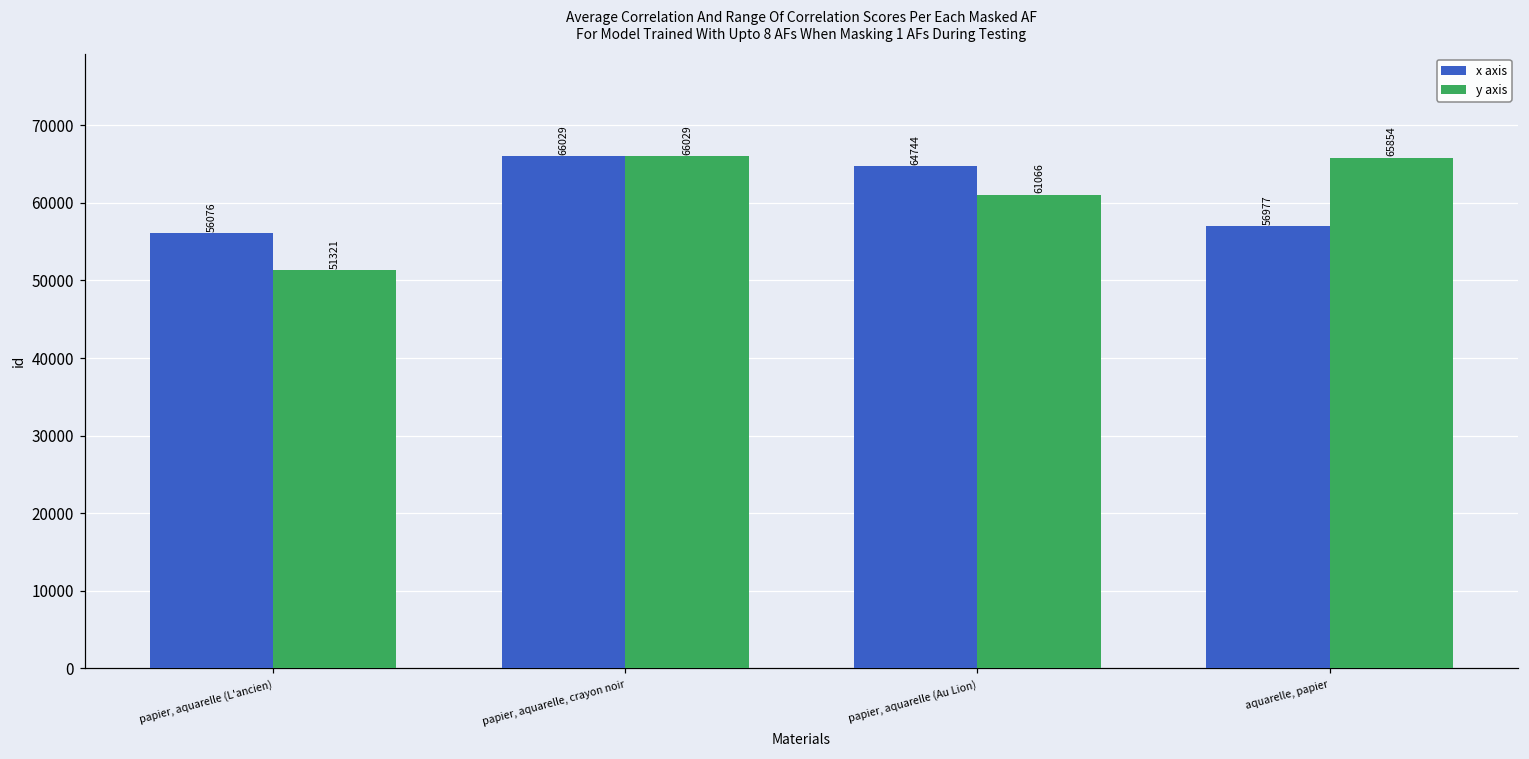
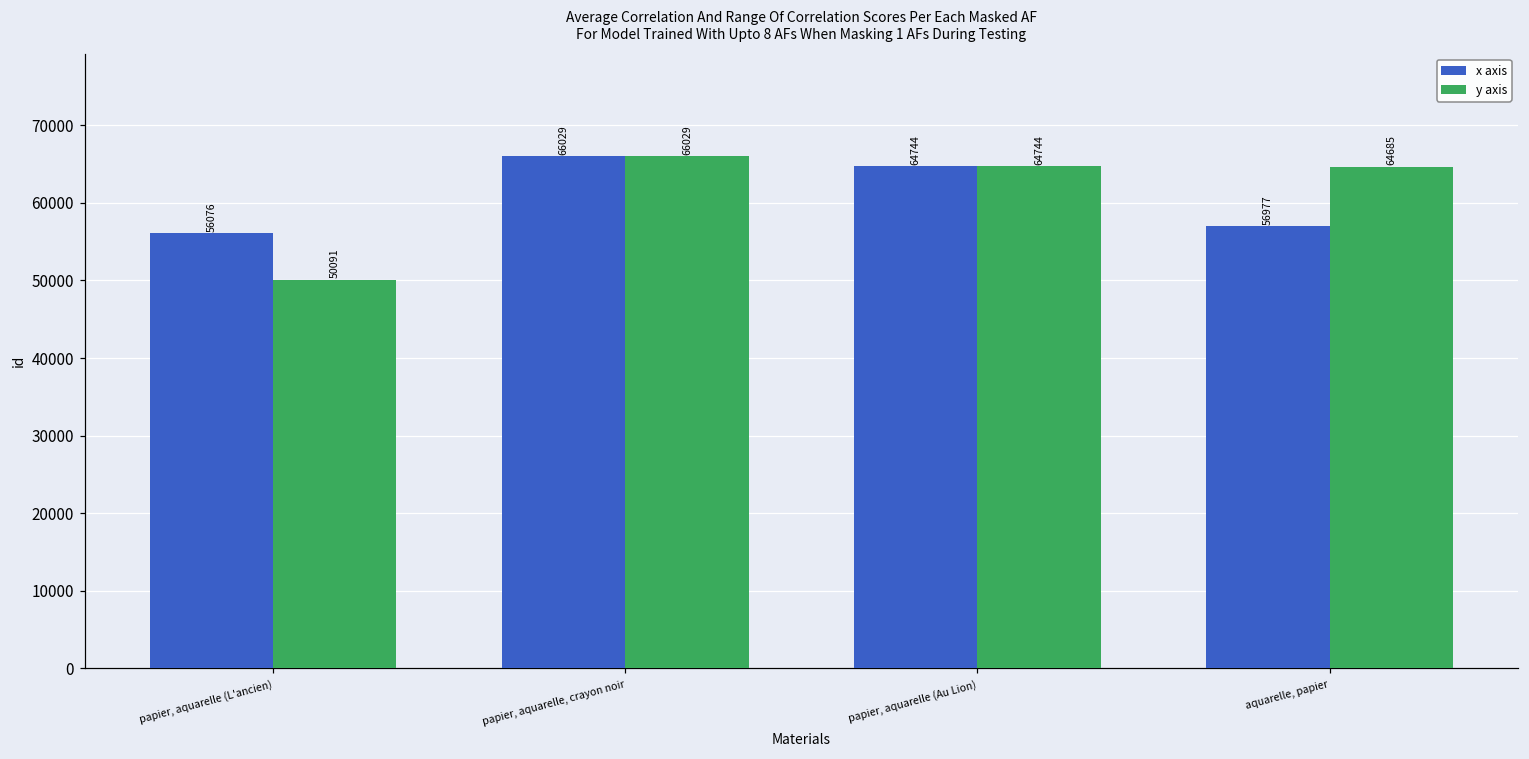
  {
    "x axis": {
      "papier, aquarelle (L'ancien)": 56076,
      "papier, aquarelle, crayon noir": 66029,
      "papier, aquarelle (Au Lion)": 64744,
      "aquarelle, papier": 56977
    },
    "y axis": {
-     "papier, aquarelle (L'ancien)": 51321,
+     "papier, aquarelle (L'ancien)": 50091,
      "papier, aquarelle, crayon noir": 66029,
-     "papier, aquarelle (Au Lion)": 61066,
-     "aquarelle, papier": 65854
+     "papier, aquarelle (Au Lion)": 64744,
+     "aquarelle, papier": 64685
    }
  }
